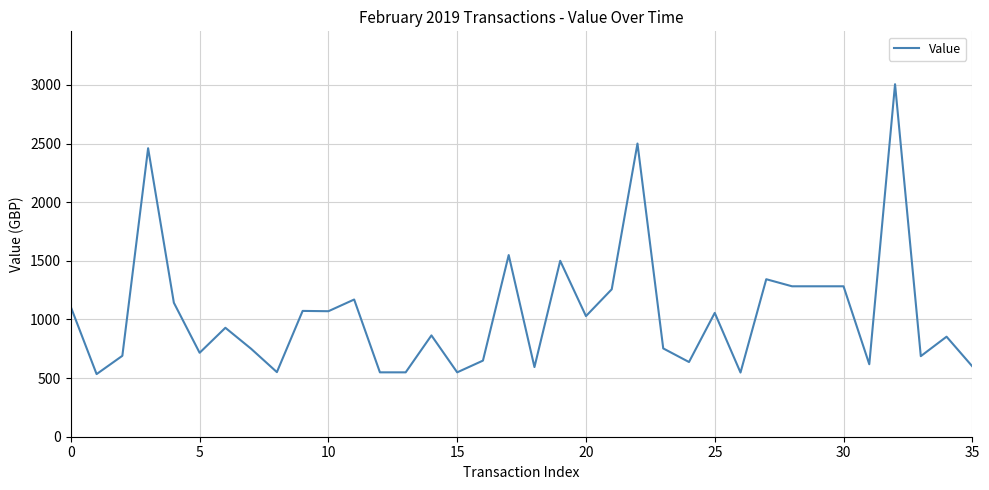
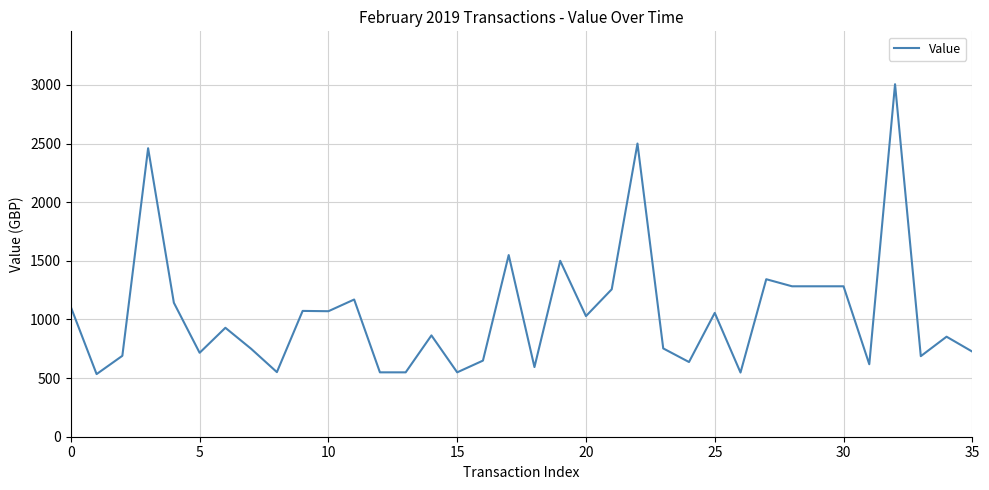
  {
    "0": 1110,
    "5": 720,
    "10": 1070,
    "15": 550,
    "20": 1030,
    "25": 1060,
    "30": 1280,
-   "35": 600
+   "35": 730
  }
